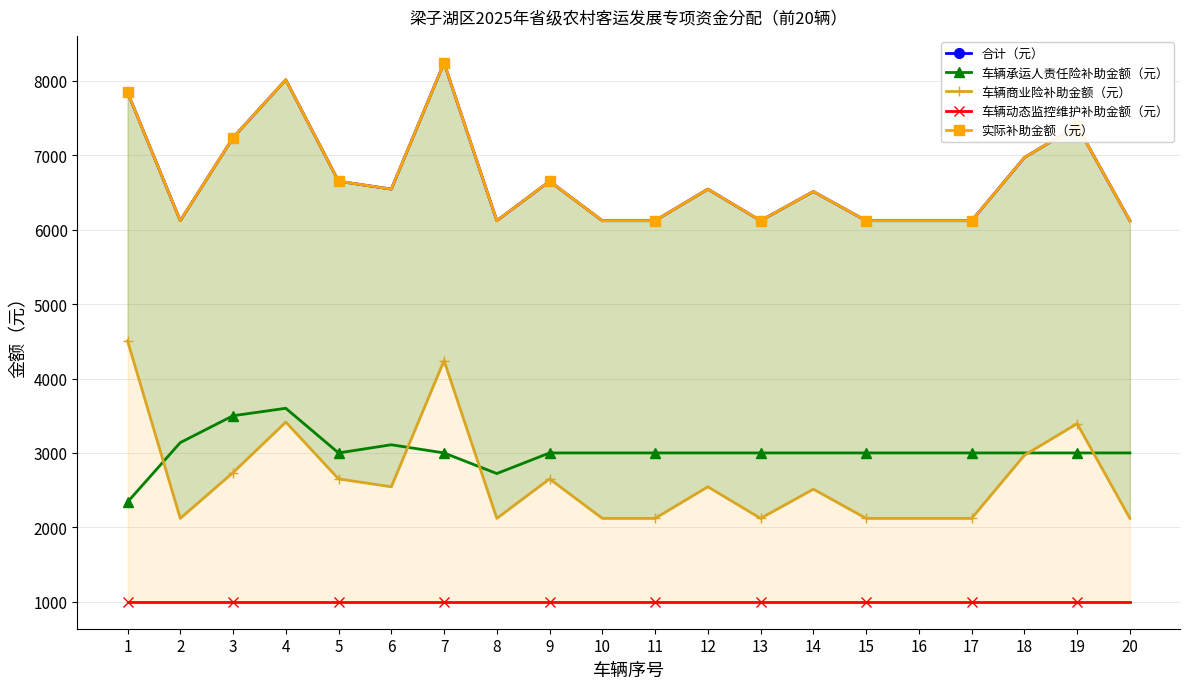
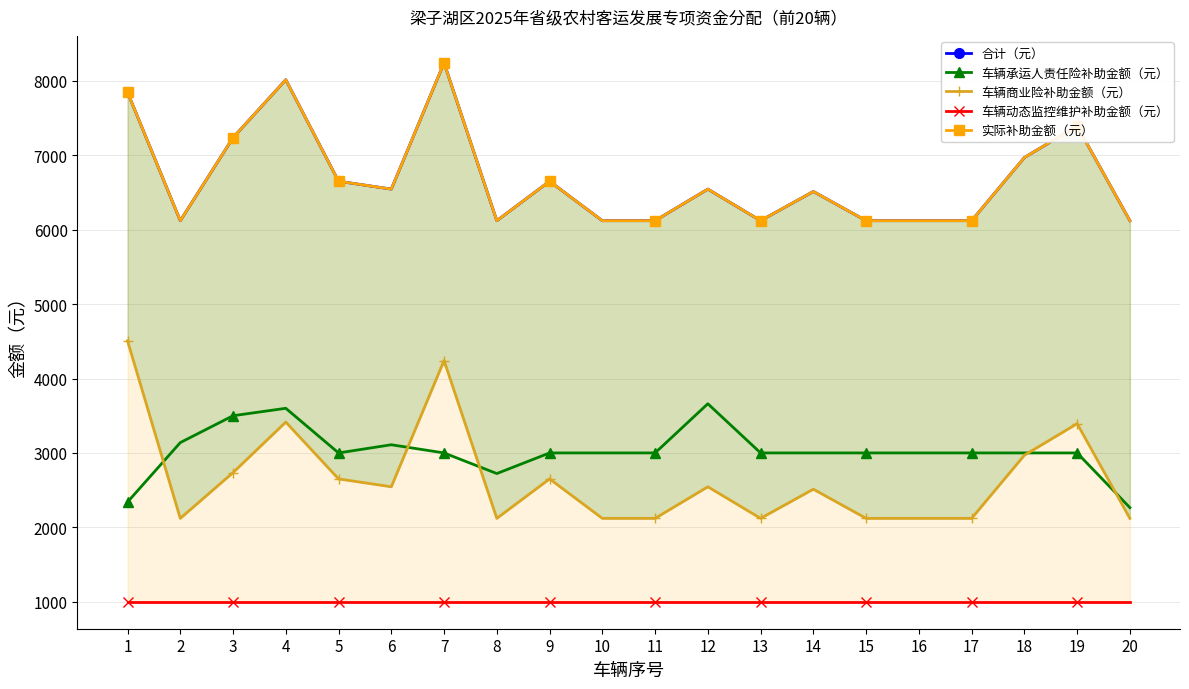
  {
    "车辆承运人责任险补助金额（元）": {
      "1": 2300,
      "2": 3100,
      "3": 3500,
      "4": 3600,
      "5": 3000,
      "6": 3100,
      "7": 3000,
      "8": 2700,
      "9": 3000,
      "10": 3000,
      "11": 3000,
-     "12": 3000,
+     "12": 3700,
      "13": 3000,
      "14": 3000,
      "15": 3000,
      "16": 3000,
      "17": 3000,
      "19": 3000,
-     "20": 3000
+     "20": 2300
    },
    "车辆动态监控维护补助金额（元）": {
      "1": 1000,
      "2": 1000,
      "3": 1000,
      "4": 1000,
      "5": 1000,
      "6": 1000,
      "7": 1000,
      "8": 1000,
      "9": 1000,
      "10": 1000,
      "11": 1000,
      "12": 1000,
      "13": 1000,
      "14": 1000,
      "15": 1000,
      "16": 1000,
      "17": 1000,
      "18": 1000,
      "19": 1000,
      "20": 1000
    }
  }
